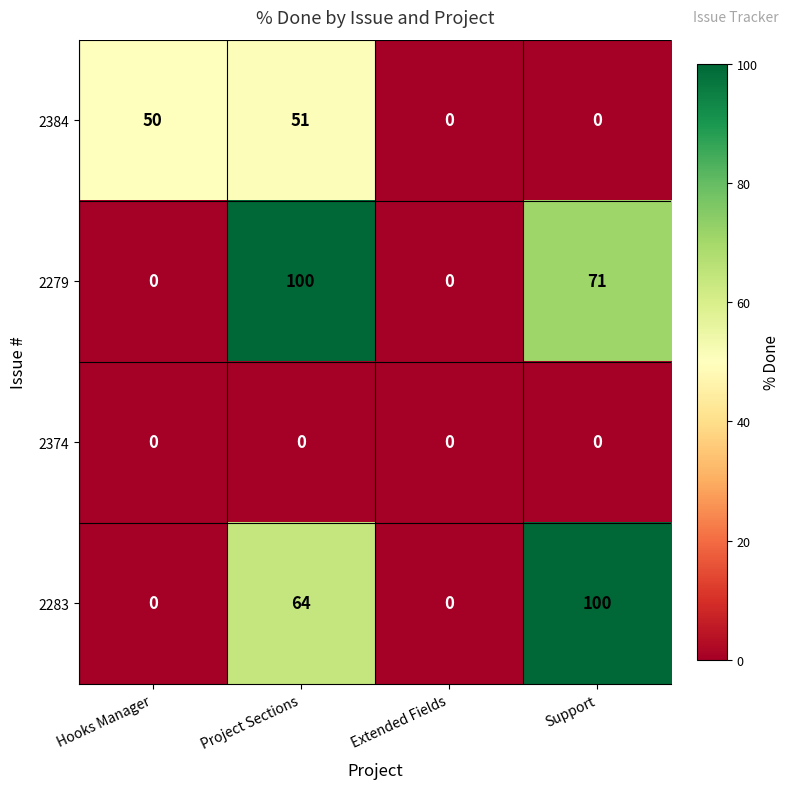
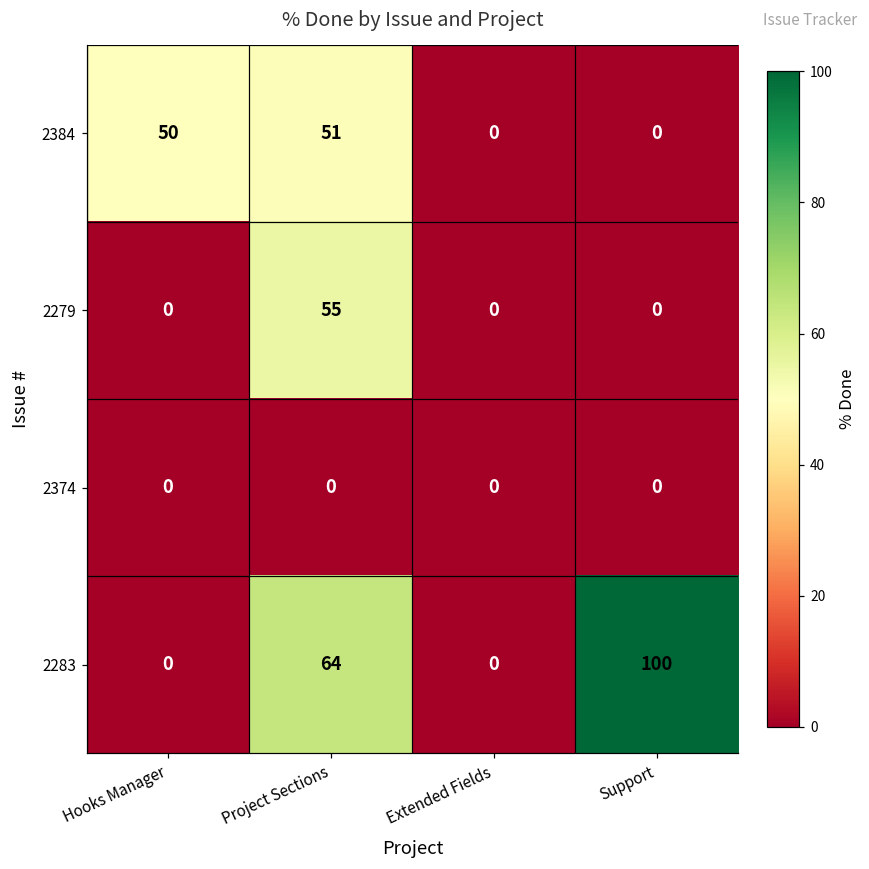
  {
    "2384": {
      "Hooks Manager": 50,
      "Project Sections": 51,
      "Extended Fields": 0,
      "Support": 0
    },
    "2279": {
      "Hooks Manager": 0,
-     "Project Sections": 100,
+     "Project Sections": 55,
      "Extended Fields": 0,
-     "Support": 71
+     "Support": 0
    },
    "2374": {
      "Hooks Manager": 0,
      "Project Sections": 0,
      "Extended Fields": 0,
      "Support": 0
    },
    "2283": {
      "Hooks Manager": 0,
      "Project Sections": 64,
      "Extended Fields": 0,
      "Support": 100
    }
  }
